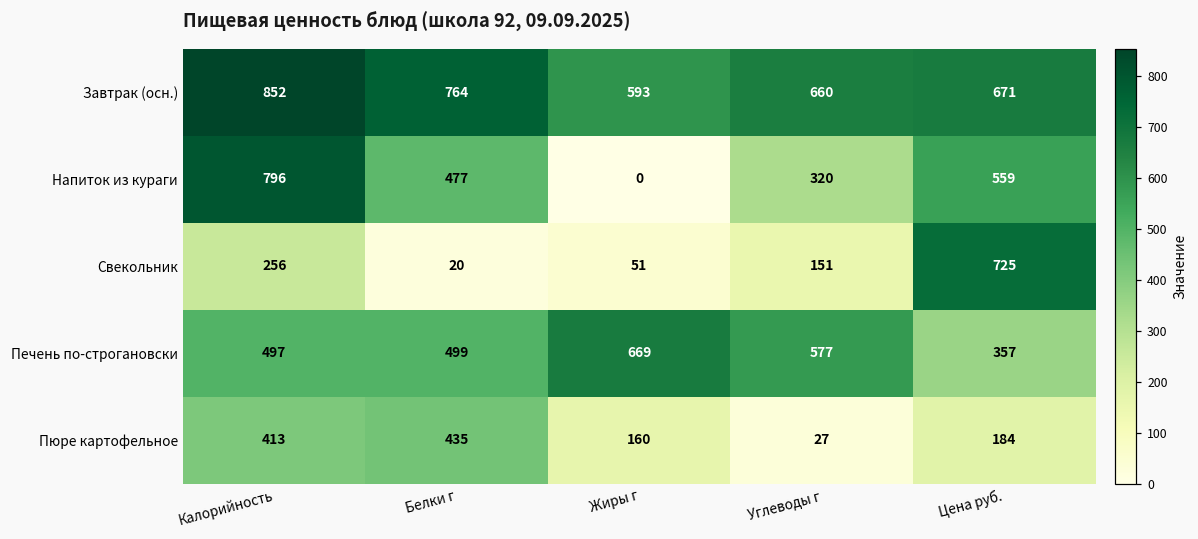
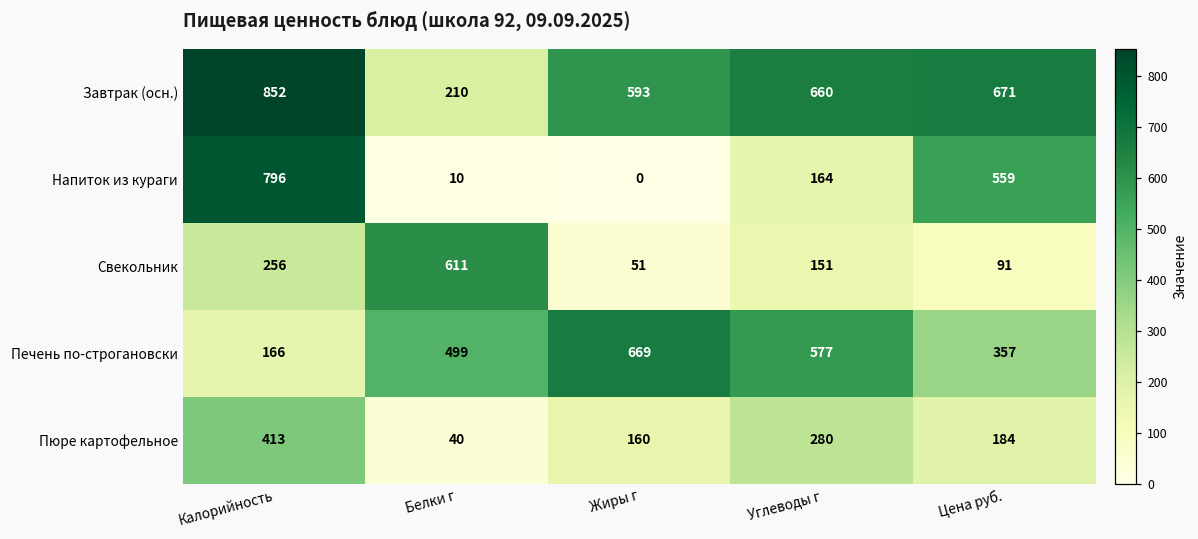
  {
    "Завтрак (осн.)": {
      "Калорийность": 852,
-     "Белки г": 764,
+     "Белки г": 210,
      "Жиры г": 593,
      "Углеводы г": 660,
      "Цена руб.": 671
    },
    "Напиток из кураги": {
      "Калорийность": 796,
-     "Белки г": 477,
+     "Белки г": 10,
      "Жиры г": 0,
-     "Углеводы г": 320,
+     "Углеводы г": 164,
      "Цена руб.": 559
    },
    "Свекольник": {
      "Калорийность": 256,
-     "Белки г": 20,
+     "Белки г": 611,
      "Жиры г": 51,
      "Углеводы г": 151,
-     "Цена руб.": 725
+     "Цена руб.": 91
    },
    "Печень по-строгановски": {
-     "Калорийность": 497,
+     "Калорийность": 166,
      "Белки г": 499,
      "Жиры г": 669,
      "Углеводы г": 577,
      "Цена руб.": 357
    },
    "Пюре картофельное": {
      "Калорийность": 413,
-     "Белки г": 435,
+     "Белки г": 40,
      "Жиры г": 160,
-     "Углеводы г": 27,
+     "Углеводы г": 280,
      "Цена руб.": 184
    }
  }
